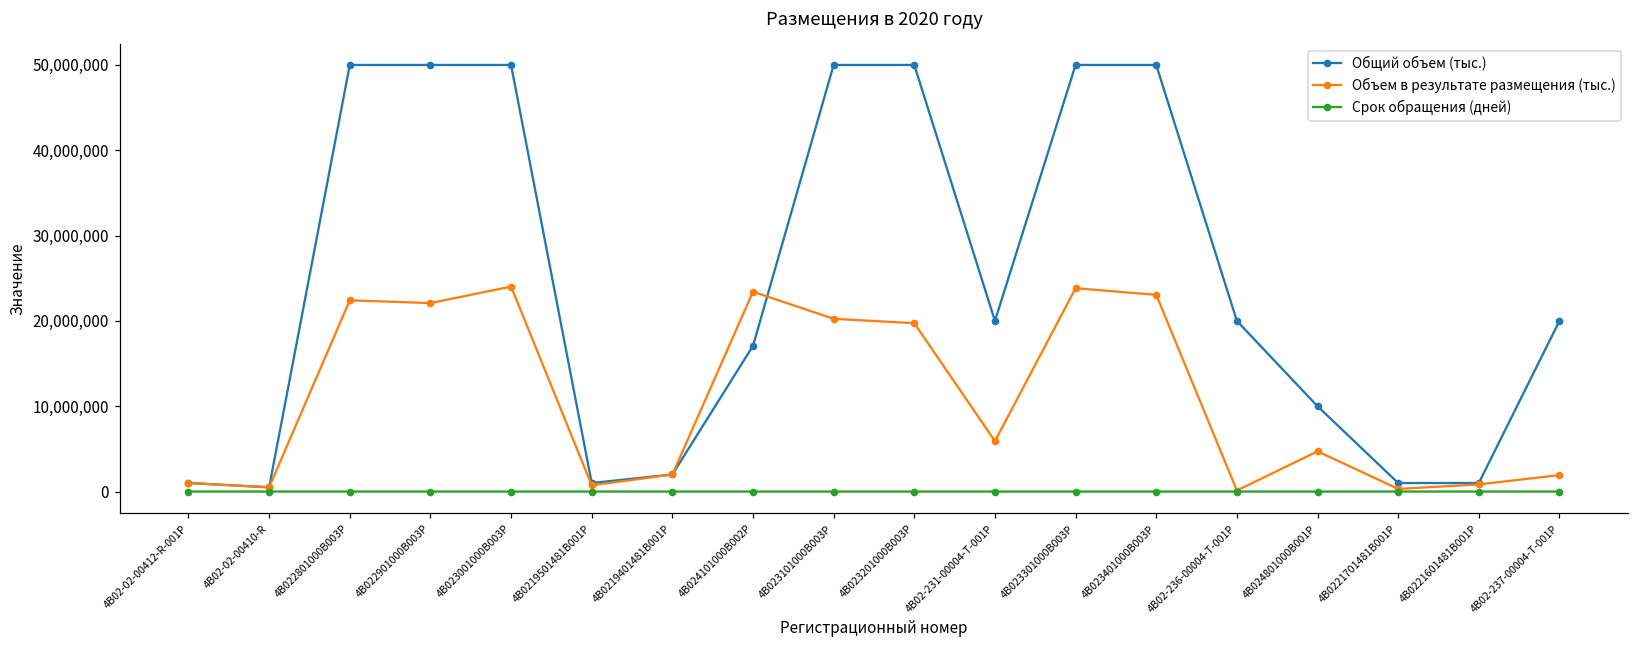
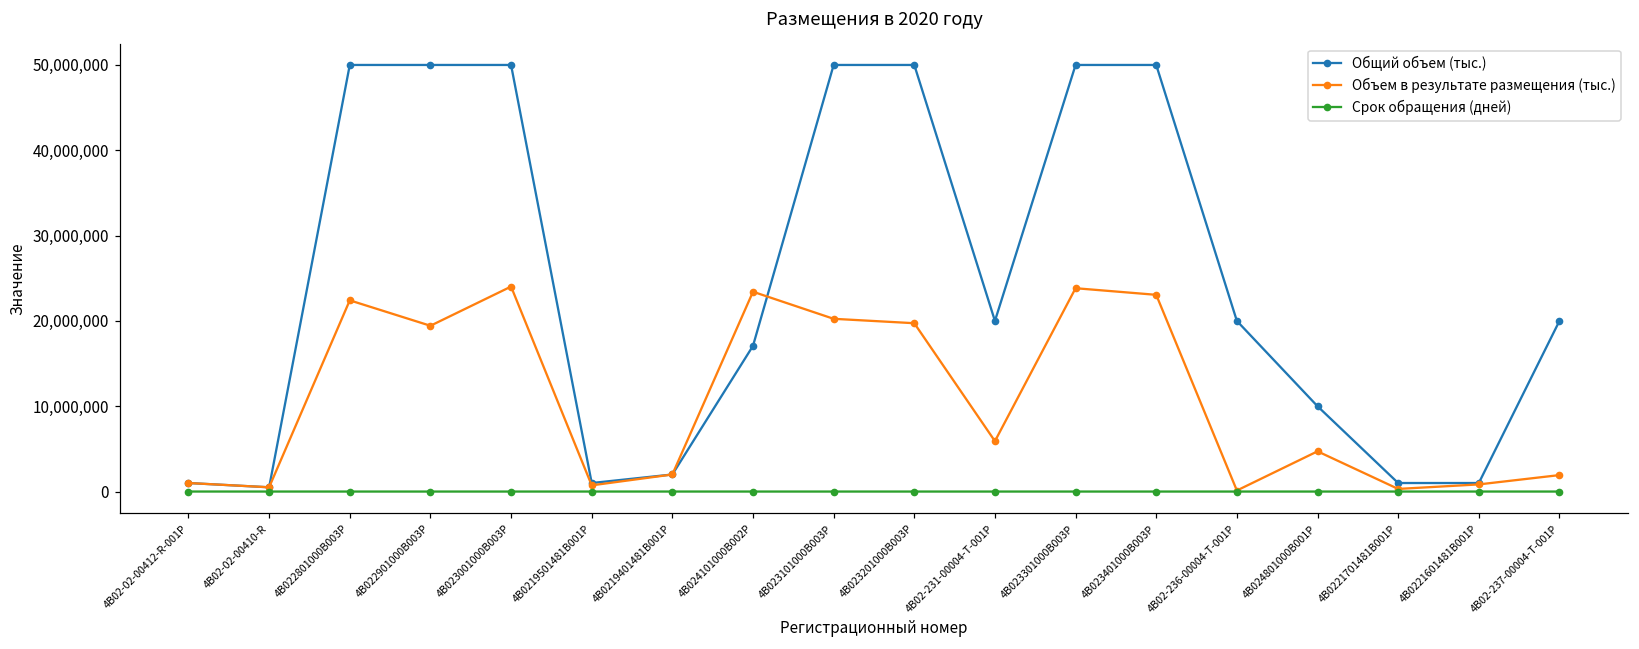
  {
    "Общий объем (тыс.)": {
      "4B022801000B003P": "50,000,000",
      "4B022901000B003P": "50,000,000",
      "4B023001000B003P": "50,000,000",
      "4B024101000B002P": "17,000,000",
      "4B023101000B003P": "50,000,000",
      "4B023201000B003P": "50,000,000",
      "4B02-231-00004-T-001P": "20,000,000",
      "4B023301000B003P": "50,000,000",
      "4B023401000B003P": "50,000,000",
      "4B02-236-00004-T-001P": "20,000,000",
      "4B024801000B001P": "10,000,000",
      "4B0221701481B001P": "1,000,000",
      "4B02-237-00004-T-001P": "20,000,000"
    },
    "Объем в результате размещения (тыс.)": {
      "4B022801000B003P": "22,000,000",
-     "4B022901000B003P": "22,000,000",
+     "4B022901000B003P": "19,000,000",
      "4B023001000B003P": "24,000,000",
      "4B024101000B002P": "23,000,000",
      "4B023101000B003P": "20,000,000",
      "4B023201000B003P": "20,000,000",
      "4B02-231-00004-T-001P": "6,000,000",
      "4B023301000B003P": "24,000,000",
      "4B023401000B003P": "23,000,000",
      "4B024801000B001P": "5,000,000",
      "4B02-237-00004-T-001P": "2,000,000"
    },
    "Срок обращения (дней)": {
      "4B02-02-00412-R-001P": "0",
      "4B02-02-00410-R": "0",
      "4B022801000B003P": "0",
      "4B022901000B003P": "0",
      "4B023001000B003P": "0",
      "4B0219501481B001P": "0",
      "4B0219401481B001P": "0",
      "4B024101000B002P": "0",
      "4B023101000B003P": "0",
      "4B023201000B003P": "0",
      "4B02-231-00004-T-001P": "0",
      "4B023301000B003P": "0",
      "4B023401000B003P": "0",
      "4B024801000B001P": "0",
      "4B0221601481B001P": "0",
      "4B02-237-00004-T-001P": "0"
    }
  }
